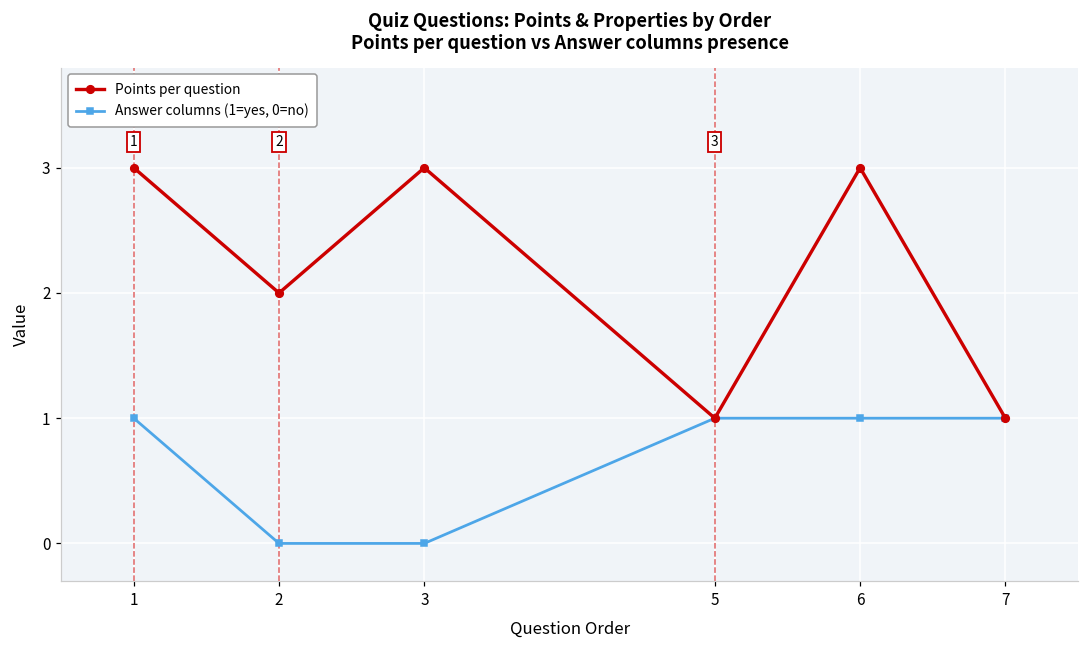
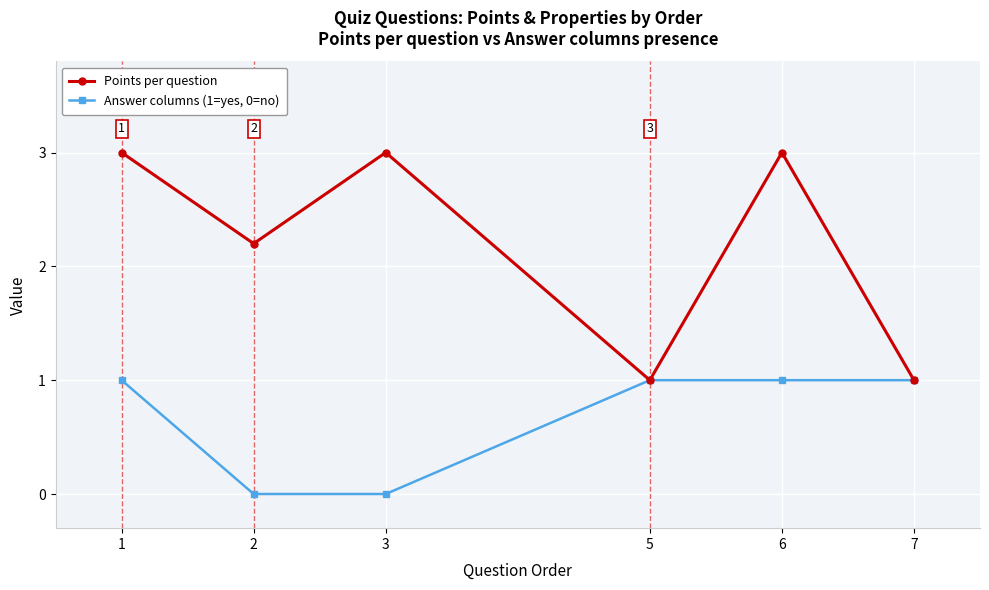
  {
    "Points per question": {
-     "2": 2.0,
+     "2": 2.2,
      "3": 3.0,
      "6": 3.0
    },
    "Answer columns (1=yes, 0=no)": {
      "1": 1.0,
      "2": 0.0,
      "3": 0.0,
      "6": 1.0
    }
  }
